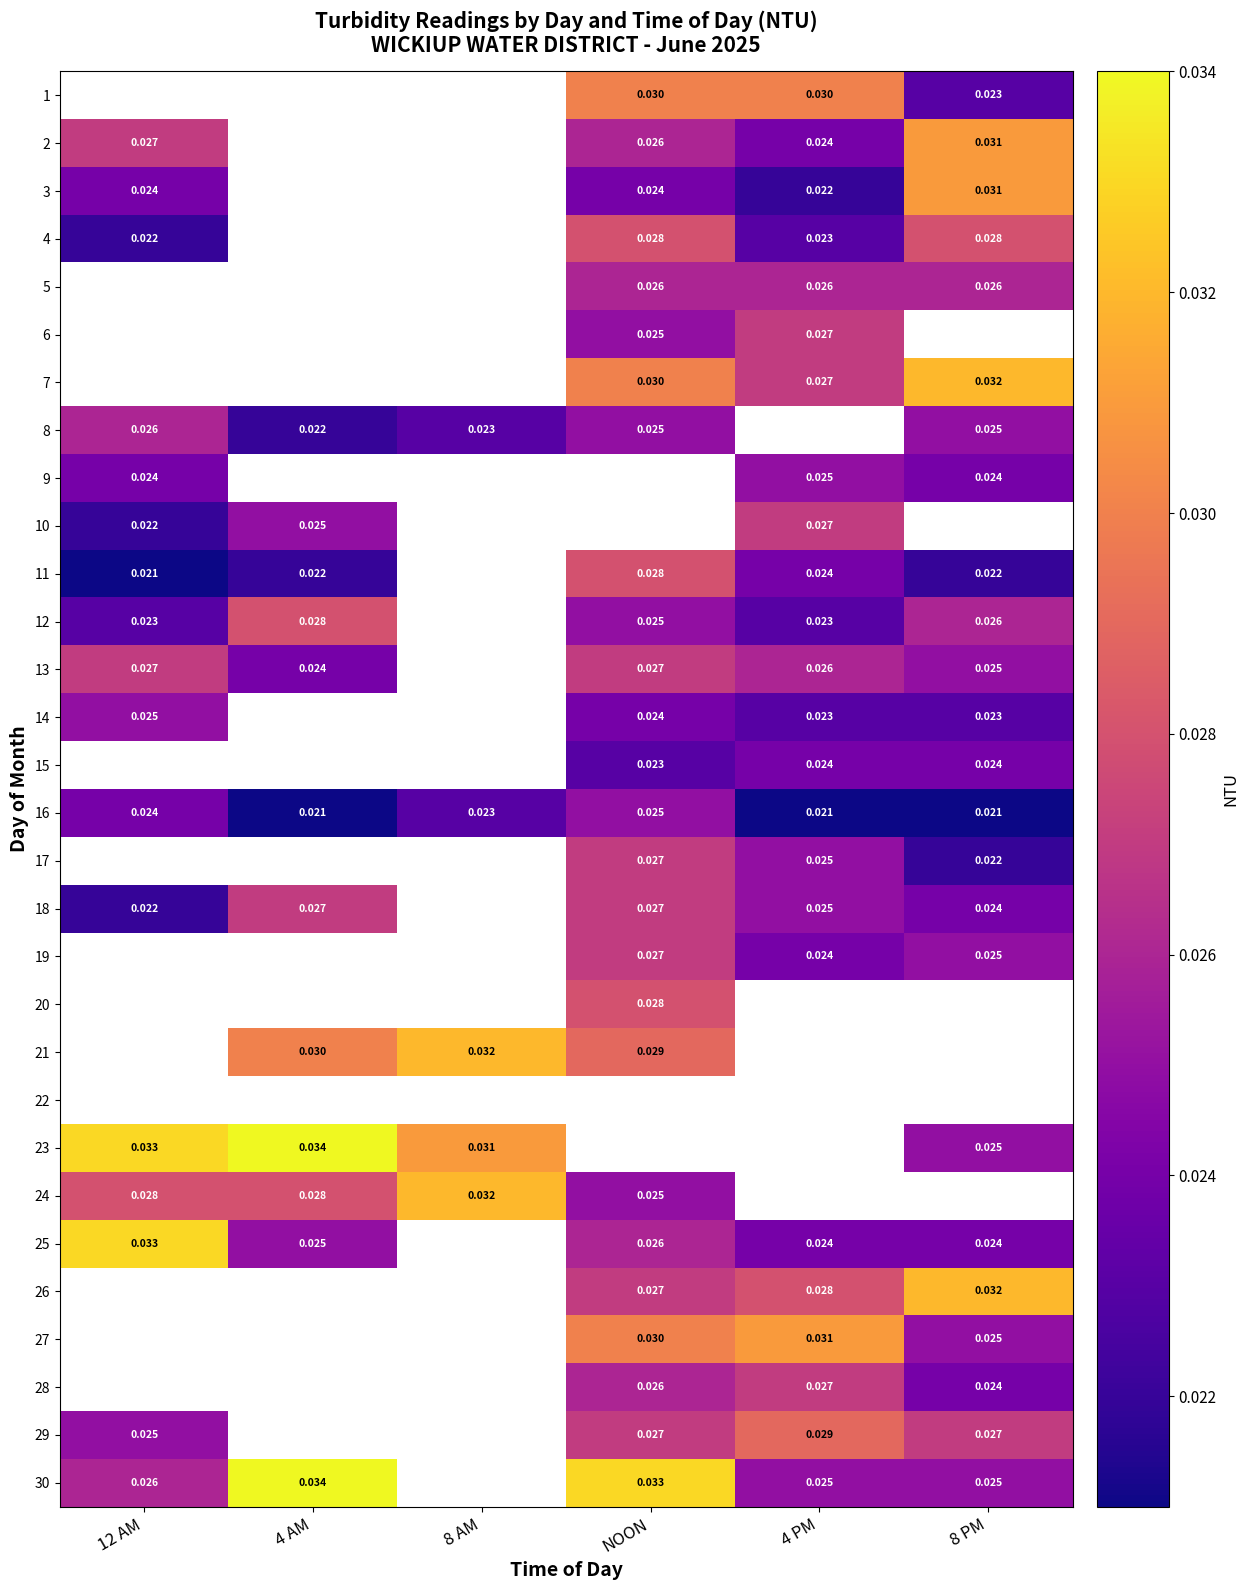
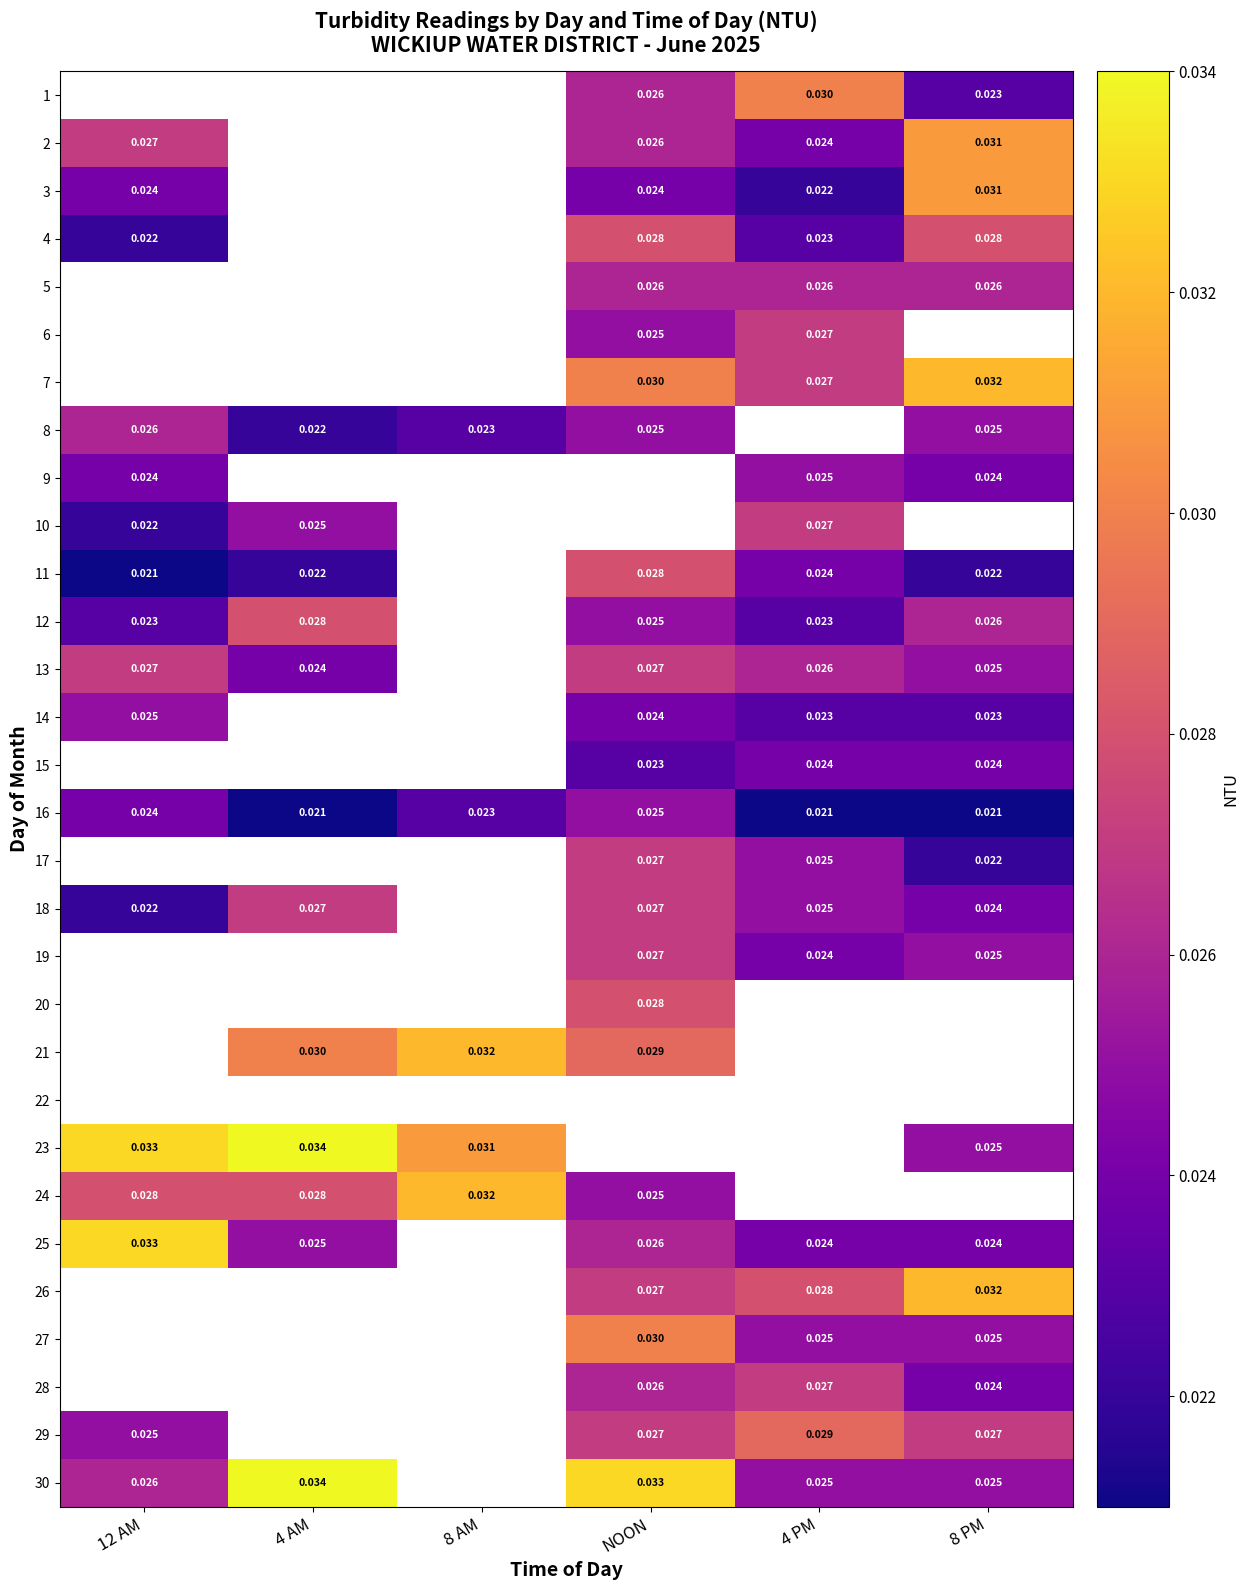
  {
    "1": {
-     "NOON": 0.030,
+     "NOON": 0.026,
      "4 PM": 0.030,
      "8 PM": 0.023
    },
    "2": {
      "12 AM": 0.027,
      "NOON": 0.026,
      "4 PM": 0.024,
      "8 PM": 0.031
    },
    "3": {
      "12 AM": 0.024,
      "NOON": 0.024,
      "4 PM": 0.022,
      "8 PM": 0.031
    },
    "4": {
      "12 AM": 0.022,
      "NOON": 0.028,
      "4 PM": 0.023,
      "8 PM": 0.028
    },
    "5": {
      "NOON": 0.026,
      "4 PM": 0.026,
      "8 PM": 0.026
    },
    "6": {
      "NOON": 0.025,
      "4 PM": 0.027
    },
    "7": {
      "NOON": 0.030,
      "4 PM": 0.027,
      "8 PM": 0.032
    },
    "8": {
      "12 AM": 0.026,
      "4 AM": 0.022,
      "8 AM": 0.023,
      "NOON": 0.025,
      "8 PM": 0.025
    },
    "9": {
      "12 AM": 0.024,
      "4 PM": 0.025,
      "8 PM": 0.024
    },
    "10": {
      "12 AM": 0.022,
      "4 AM": 0.025,
      "4 PM": 0.027
    },
    "11": {
      "12 AM": 0.021,
      "4 AM": 0.022,
      "NOON": 0.028,
      "4 PM": 0.024,
      "8 PM": 0.022
    },
    "12": {
      "12 AM": 0.023,
      "4 AM": 0.028,
      "NOON": 0.025,
      "4 PM": 0.023,
      "8 PM": 0.026
    },
    "13": {
      "12 AM": 0.027,
      "4 AM": 0.024,
      "NOON": 0.027,
      "4 PM": 0.026,
      "8 PM": 0.025
    },
    "14": {
      "12 AM": 0.025,
      "NOON": 0.024,
      "4 PM": 0.023,
      "8 PM": 0.023
    },
    "15": {
      "NOON": 0.023,
      "4 PM": 0.024,
      "8 PM": 0.024
    },
    "16": {
      "12 AM": 0.024,
      "4 AM": 0.021,
      "8 AM": 0.023,
      "NOON": 0.025,
      "4 PM": 0.021,
      "8 PM": 0.021
    },
    "17": {
      "NOON": 0.027,
      "4 PM": 0.025,
      "8 PM": 0.022
    },
    "18": {
      "12 AM": 0.022,
      "4 AM": 0.027,
      "NOON": 0.027,
      "4 PM": 0.025,
      "8 PM": 0.024
    },
    "19": {
      "NOON": 0.027,
      "4 PM": 0.024,
      "8 PM": 0.025
    },
    "20": {
      "NOON": 0.028
    },
    "21": {
      "4 AM": 0.030,
      "8 AM": 0.032,
      "NOON": 0.029
    },
    "23": {
      "12 AM": 0.033,
      "4 AM": 0.034,
      "8 AM": 0.031,
      "8 PM": 0.025
    },
    "24": {
      "12 AM": 0.028,
      "4 AM": 0.028,
      "8 AM": 0.032,
      "NOON": 0.025
    },
    "25": {
      "12 AM": 0.033,
      "4 AM": 0.025,
      "NOON": 0.026,
      "4 PM": 0.024,
      "8 PM": 0.024
    },
    "26": {
      "NOON": 0.027,
      "4 PM": 0.028,
      "8 PM": 0.032
    },
    "27": {
      "NOON": 0.030,
-     "4 PM": 0.031,
+     "4 PM": 0.025,
      "8 PM": 0.025
    },
    "28": {
      "NOON": 0.026,
      "4 PM": 0.027,
      "8 PM": 0.024
    },
    "29": {
      "12 AM": 0.025,
      "NOON": 0.027,
      "4 PM": 0.029,
      "8 PM": 0.027
    },
    "30": {
      "12 AM": 0.026,
      "4 AM": 0.034,
      "NOON": 0.033,
      "4 PM": 0.025,
      "8 PM": 0.025
    }
  }
